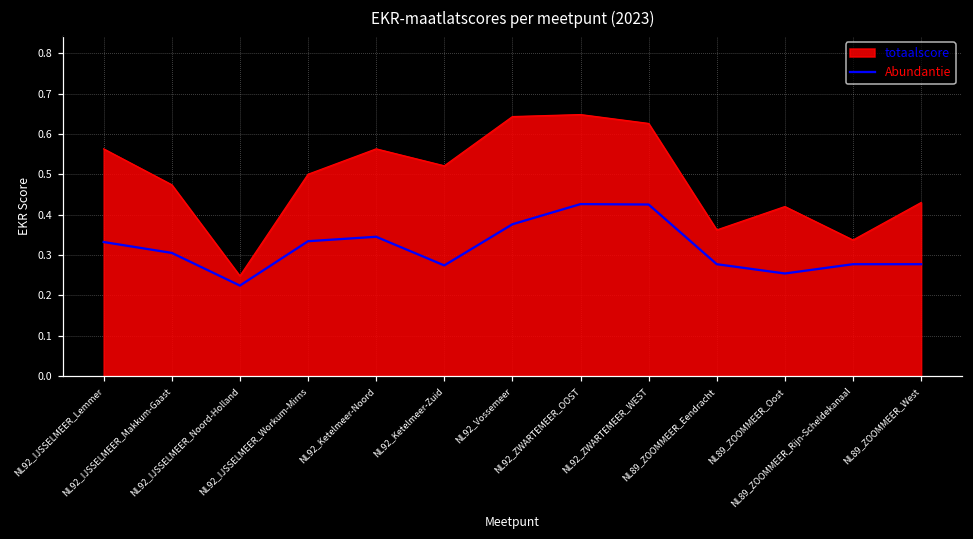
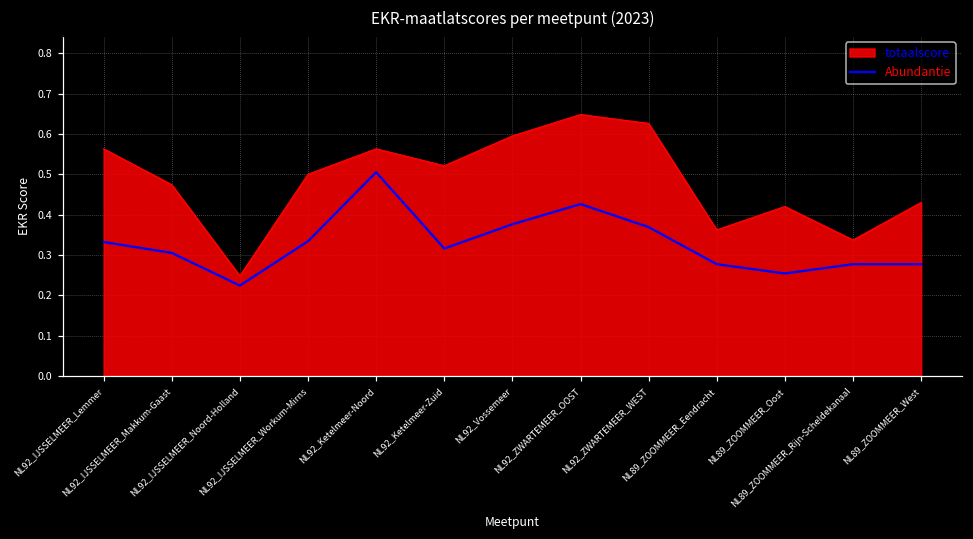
  {
    "totaalscore": {
      "NL92_IJSSELMEER_Lemmer": 0.56,
      "NL92_IJSSELMEER_Makkum-Gaast": 0.47,
      "NL92_IJSSELMEER_Noord-Holland": 0.25,
      "NL92_IJSSELMEER_Workum-Mirns": 0.50,
      "NL92_Ketelmeer-Noord": 0.56,
      "NL92_Ketelmeer-Zuid": 0.52,
-     "NL92_Vossemeer": 0.64,
+     "NL92_Vossemeer": 0.60,
      "NL92_ZWARTEMEER_OOST": 0.65,
      "NL92_ZWARTEMEER_WEST": 0.63,
      "NL89_ZOOMMEER_Eendracht": 0.36,
      "NL89_ZOOMMEER_Oost": 0.42,
      "NL89_ZOOMMEER_Rijn-Scheldekanaal": 0.34,
      "NL89_ZOOMMEER_West": 0.43
    },
    "Abundantie": {
      "NL92_IJSSELMEER_Lemmer": 0.33,
      "NL92_IJSSELMEER_Makkum-Gaast": 0.31,
      "NL92_IJSSELMEER_Noord-Holland": 0.22,
      "NL92_IJSSELMEER_Workum-Mirns": 0.33,
-     "NL92_Ketelmeer-Noord": 0.35,
-     "NL92_Ketelmeer-Zuid": 0.27,
+     "NL92_Ketelmeer-Noord": 0.51,
+     "NL92_Ketelmeer-Zuid": 0.32,
      "NL92_Vossemeer": 0.38,
      "NL92_ZWARTEMEER_OOST": 0.43,
-     "NL92_ZWARTEMEER_WEST": 0.43,
+     "NL92_ZWARTEMEER_WEST": 0.37,
      "NL89_ZOOMMEER_Eendracht": 0.28,
      "NL89_ZOOMMEER_Oost": 0.25,
      "NL89_ZOOMMEER_Rijn-Scheldekanaal": 0.28,
      "NL89_ZOOMMEER_West": 0.28
    }
  }
